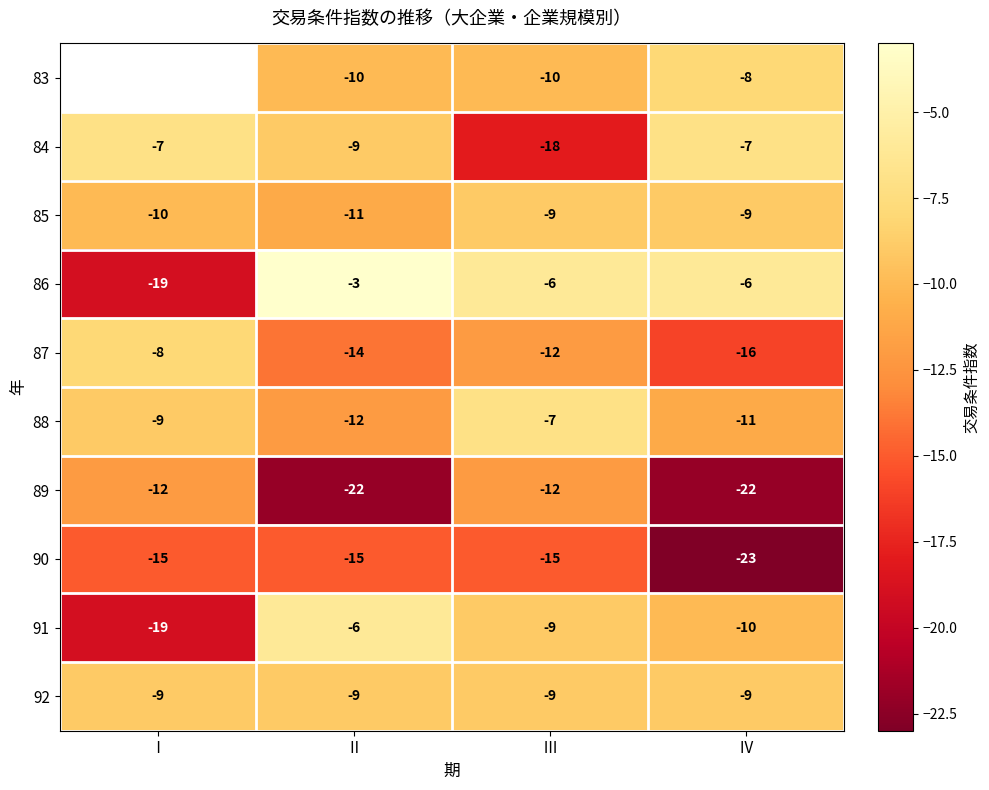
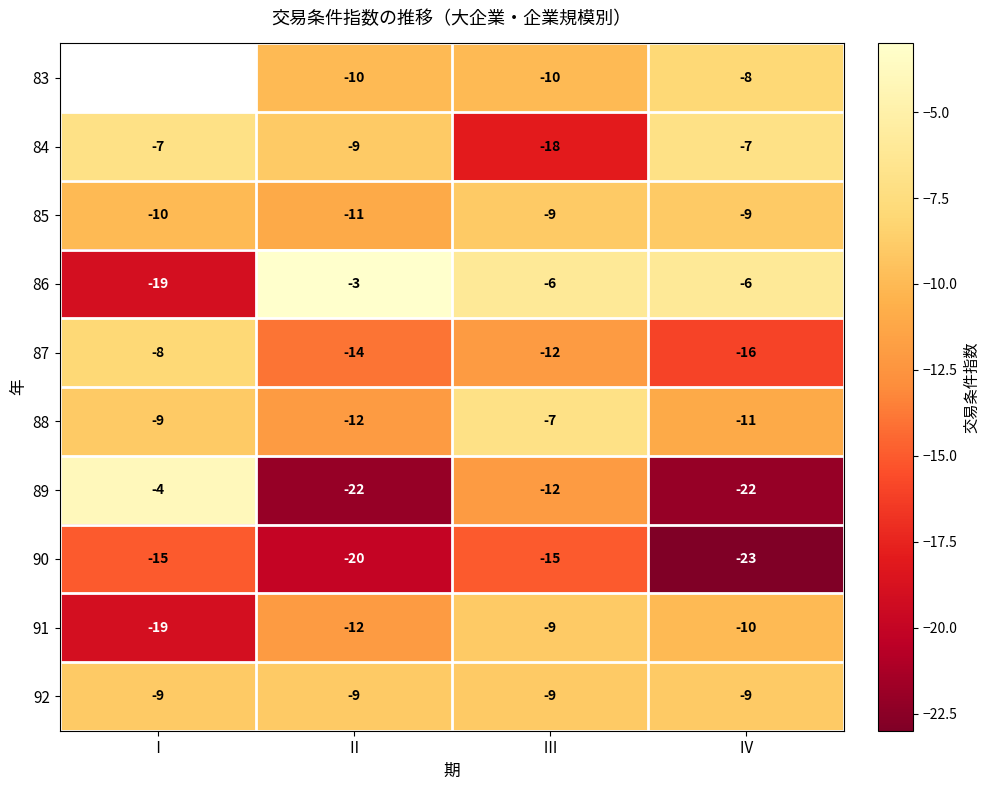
  {
    "83": {
      "Ⅱ": -10,
      "Ⅲ": -10,
      "Ⅳ": -8
    },
    "84": {
      "Ⅰ": -7,
      "Ⅱ": -9,
      "Ⅲ": -18,
      "Ⅳ": -7
    },
    "85": {
      "Ⅰ": -10,
      "Ⅱ": -11,
      "Ⅲ": -9,
      "Ⅳ": -9
    },
    "86": {
      "Ⅰ": -19,
      "Ⅱ": -3,
      "Ⅲ": -6,
      "Ⅳ": -6
    },
    "87": {
      "Ⅰ": -8,
      "Ⅱ": -14,
      "Ⅲ": -12,
      "Ⅳ": -16
    },
    "88": {
      "Ⅰ": -9,
      "Ⅱ": -12,
      "Ⅲ": -7,
      "Ⅳ": -11
    },
    "89": {
-     "Ⅰ": -12,
+     "Ⅰ": -4,
      "Ⅱ": -22,
      "Ⅲ": -12,
      "Ⅳ": -22
    },
    "90": {
      "Ⅰ": -15,
-     "Ⅱ": -15,
+     "Ⅱ": -20,
      "Ⅲ": -15,
      "Ⅳ": -23
    },
    "91": {
      "Ⅰ": -19,
-     "Ⅱ": -6,
+     "Ⅱ": -12,
      "Ⅲ": -9,
      "Ⅳ": -10
    },
    "92": {
      "Ⅰ": -9,
      "Ⅱ": -9,
      "Ⅲ": -9,
      "Ⅳ": -9
    }
  }
